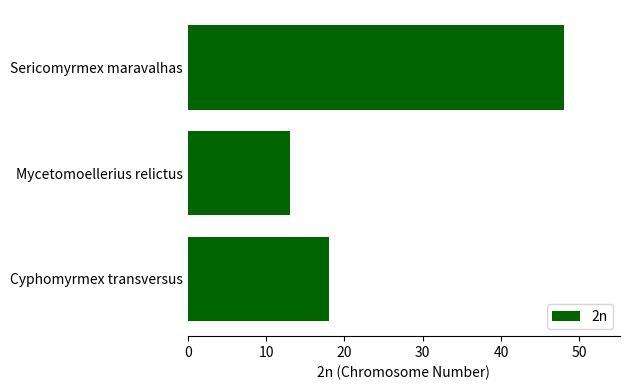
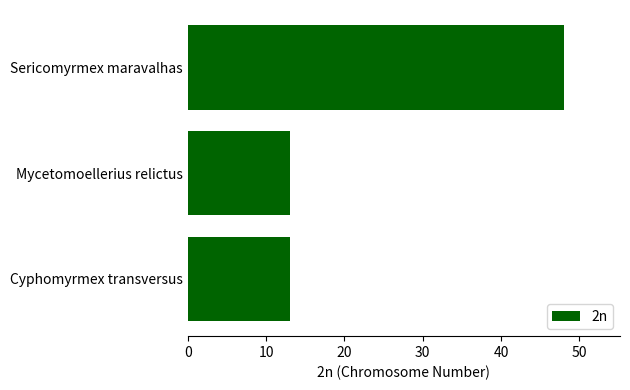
  {
    "Sericomyrmex maravalhas": 48,
    "Mycetomoellerius relictus": 13,
-   "Cyphomyrmex transversus": 18
+   "Cyphomyrmex transversus": 13
  }
